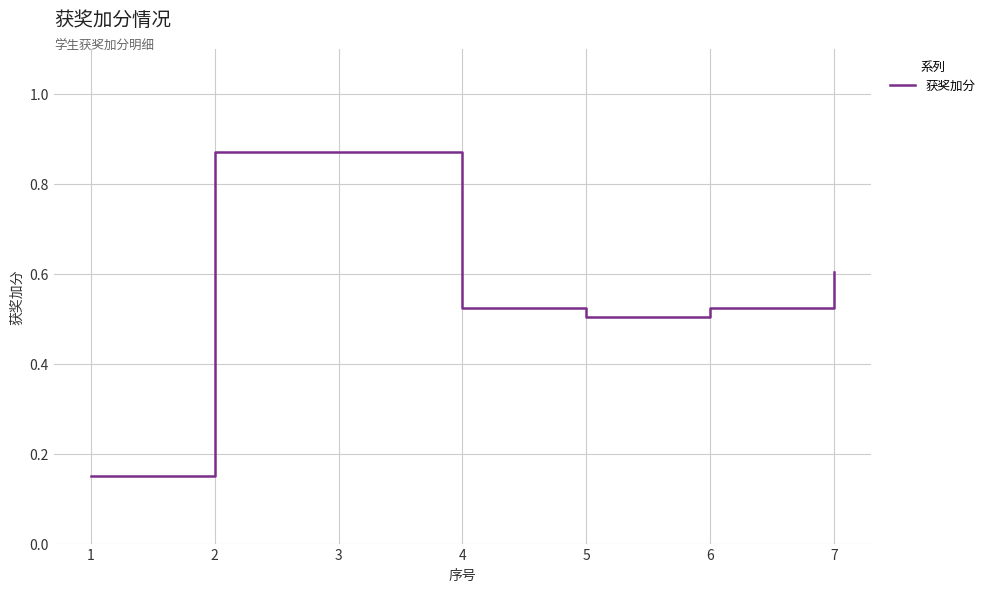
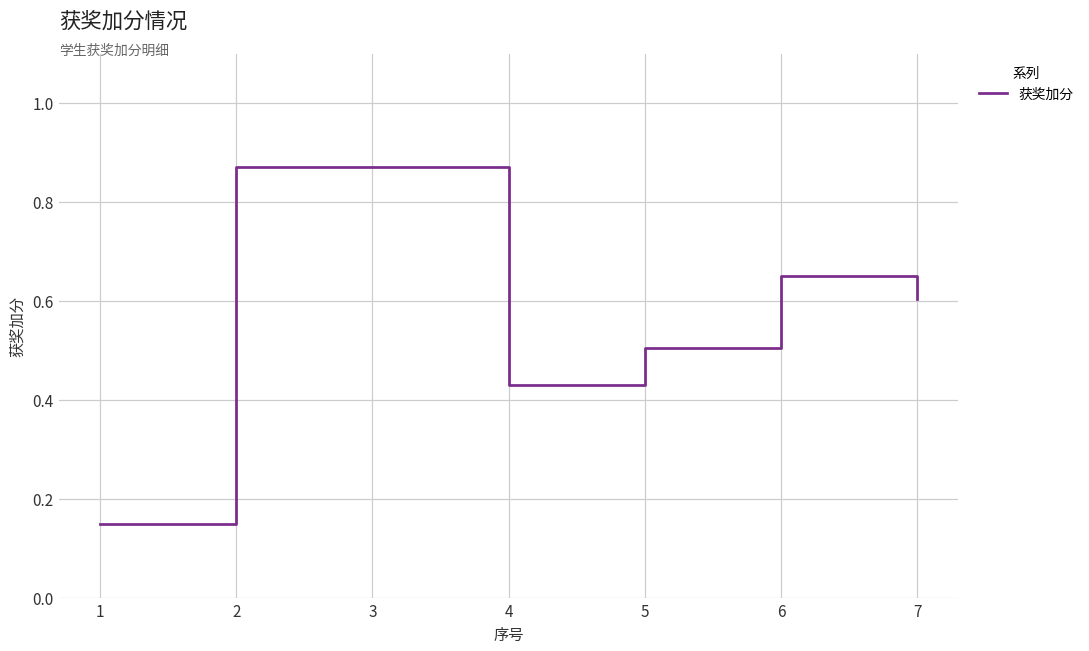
  {
    "1": 0.15,
    "2": 0.87,
    "3": 0.87,
-   "4": 0.52,
+   "4": 0.43,
    "5": 0.50,
-   "6": 0.52,
+   "6": 0.65,
    "7": 0.60
  }
